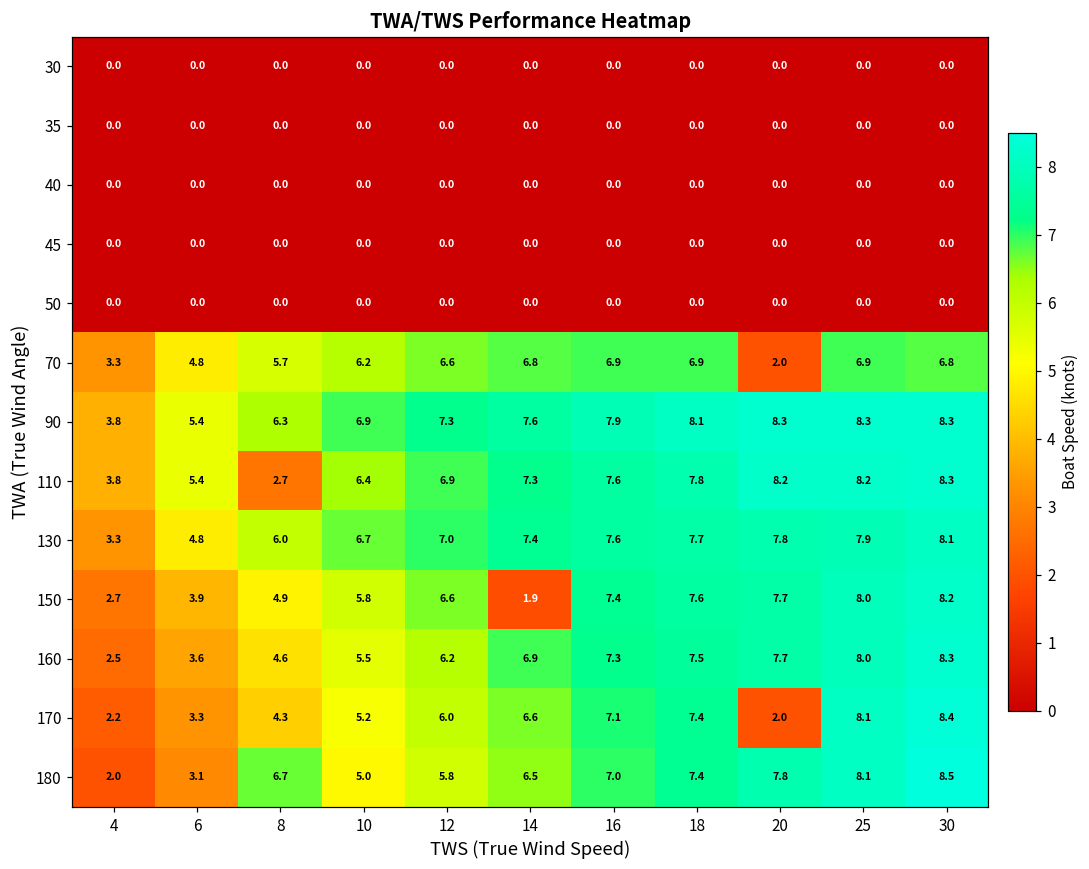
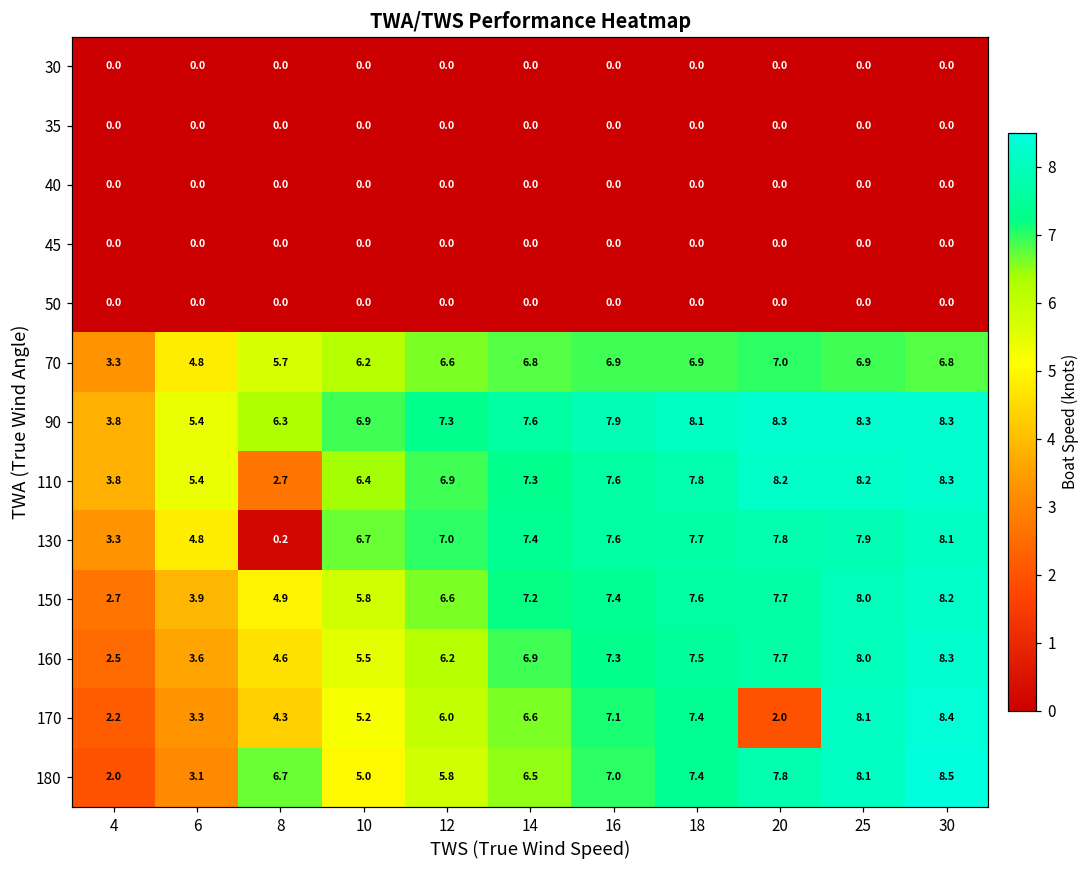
  {
    "30": {
      "4": 0.0,
      "6": 0.0,
      "8": 0.0,
      "10": 0.0,
      "12": 0.0,
      "14": 0.0,
      "16": 0.0,
      "18": 0.0,
      "20": 0.0,
      "25": 0.0,
      "30": 0.0
    },
    "35": {
      "4": 0.0,
      "6": 0.0,
      "8": 0.0,
      "10": 0.0,
      "12": 0.0,
      "14": 0.0,
      "16": 0.0,
      "18": 0.0,
      "20": 0.0,
      "25": 0.0,
      "30": 0.0
    },
    "40": {
      "4": 0.0,
      "6": 0.0,
      "8": 0.0,
      "10": 0.0,
      "12": 0.0,
      "14": 0.0,
      "16": 0.0,
      "18": 0.0,
      "20": 0.0,
      "25": 0.0,
      "30": 0.0
    },
    "45": {
      "4": 0.0,
      "6": 0.0,
      "8": 0.0,
      "10": 0.0,
      "12": 0.0,
      "14": 0.0,
      "16": 0.0,
      "18": 0.0,
      "20": 0.0,
      "25": 0.0,
      "30": 0.0
    },
    "50": {
      "4": 0.0,
      "6": 0.0,
      "8": 0.0,
      "10": 0.0,
      "12": 0.0,
      "14": 0.0,
      "16": 0.0,
      "18": 0.0,
      "20": 0.0,
      "25": 0.0,
      "30": 0.0
    },
    "70": {
      "4": 3.3,
      "6": 4.8,
      "8": 5.7,
      "10": 6.2,
      "12": 6.6,
      "14": 6.8,
      "16": 6.9,
      "18": 6.9,
-     "20": 2.0,
+     "20": 7.0,
      "25": 6.9,
      "30": 6.8
    },
    "90": {
      "4": 3.8,
      "6": 5.4,
      "8": 6.3,
      "10": 6.9,
      "12": 7.3,
      "14": 7.6,
      "16": 7.9,
      "18": 8.1,
      "20": 8.3,
      "25": 8.3,
      "30": 8.3
    },
    "110": {
      "4": 3.8,
      "6": 5.4,
      "8": 2.7,
      "10": 6.4,
      "12": 6.9,
      "14": 7.3,
      "16": 7.6,
      "18": 7.8,
      "20": 8.2,
      "25": 8.2,
      "30": 8.3
    },
    "130": {
      "4": 3.3,
      "6": 4.8,
-     "8": 6.0,
+     "8": 0.2,
      "10": 6.7,
      "12": 7.0,
      "14": 7.4,
      "16": 7.6,
      "18": 7.7,
      "20": 7.8,
      "25": 7.9,
      "30": 8.1
    },
    "150": {
      "4": 2.7,
      "6": 3.9,
      "8": 4.9,
      "10": 5.8,
      "12": 6.6,
-     "14": 1.9,
+     "14": 7.2,
      "16": 7.4,
      "18": 7.6,
      "20": 7.7,
      "25": 8.0,
      "30": 8.2
    },
    "160": {
      "4": 2.5,
      "6": 3.6,
      "8": 4.6,
      "10": 5.5,
      "12": 6.2,
      "14": 6.9,
      "16": 7.3,
      "18": 7.5,
      "20": 7.7,
      "25": 8.0,
      "30": 8.3
    },
    "170": {
      "4": 2.2,
      "6": 3.3,
      "8": 4.3,
      "10": 5.2,
      "12": 6.0,
      "14": 6.6,
      "16": 7.1,
      "18": 7.4,
      "20": 2.0,
      "25": 8.1,
      "30": 8.4
    },
    "180": {
      "4": 2.0,
      "6": 3.1,
      "8": 6.7,
      "10": 5.0,
      "12": 5.8,
      "14": 6.5,
      "16": 7.0,
      "18": 7.4,
      "20": 7.8,
      "25": 8.1,
      "30": 8.5
    }
  }
